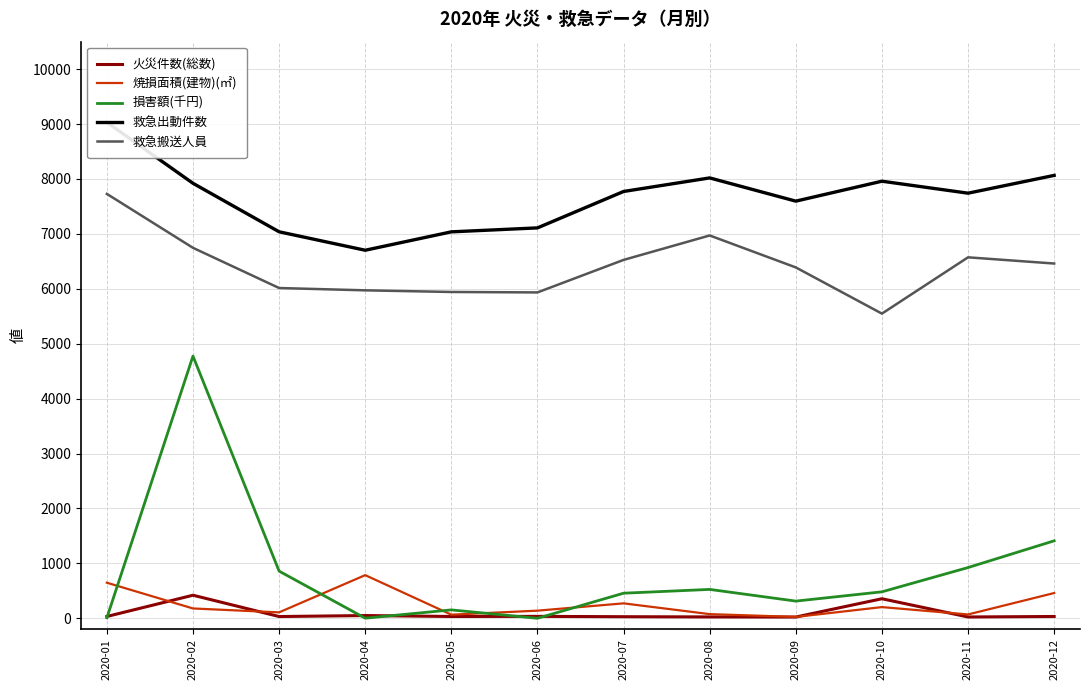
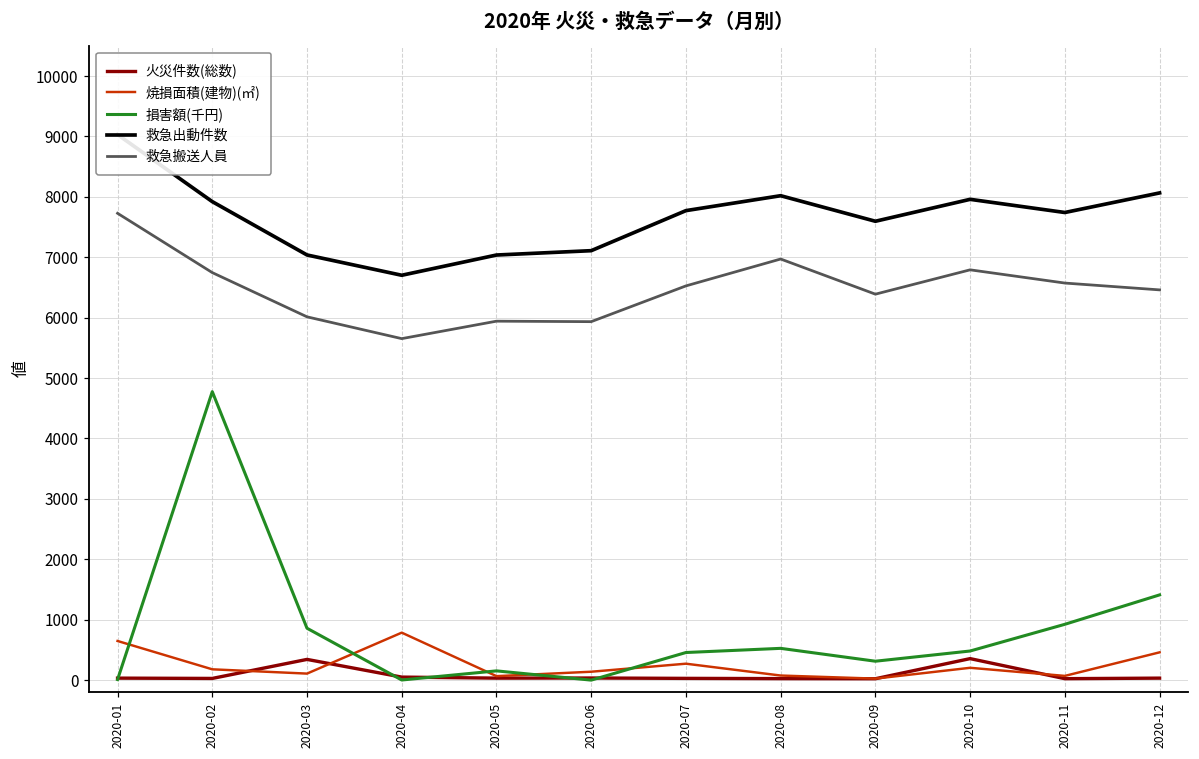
  {
    "火災件数(総数)": {
-     "2020-02": 400,
-     "2020-03": 0,
+     "2020-02": 0,
+     "2020-03": 300,
      "2020-04": 100,
      "2020-07": 0,
      "2020-08": 0,
      "2020-10": 400,
      "2020-12": 0
    },
    "焼損面積(建物)(㎡)": {
      "2020-01": 600,
      "2020-02": 200,
      "2020-03": 100,
      "2020-04": 800,
      "2020-06": 100,
      "2020-07": 300,
      "2020-08": 100,
      "2020-10": 200,
      "2020-12": 500
    },
    "損害額(千円)": {
      "2020-02": 4800,
      "2020-03": 900,
      "2020-04": 0,
      "2020-05": 200,
      "2020-07": 500,
      "2020-08": 500,
      "2020-09": 300,
      "2020-10": 500,
      "2020-11": 900,
      "2020-12": 1400
    },
    "救急出動件数": {
      "2020-02": 7900,
      "2020-03": 7000,
      "2020-04": 6700,
      "2020-05": 7000,
      "2020-06": 7100,
      "2020-07": 7800,
      "2020-08": 8000,
      "2020-09": 7600,
      "2020-10": 8000,
      "2020-11": 7700,
      "2020-12": 8100
    },
    "救急搬送人員": {
      "2020-01": 7700,
      "2020-02": 6700,
      "2020-03": 6000,
-     "2020-04": 6000,
+     "2020-04": 5700,
      "2020-05": 5900,
      "2020-06": 5900,
      "2020-07": 6500,
      "2020-08": 7000,
      "2020-09": 6400,
-     "2020-10": 5500,
+     "2020-10": 6800,
      "2020-11": 6600,
      "2020-12": 6500
    }
  }
